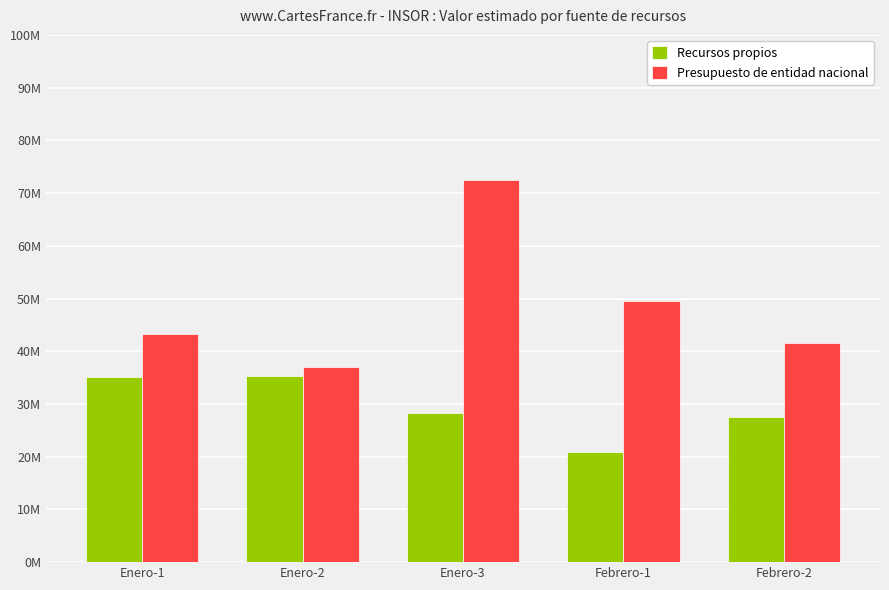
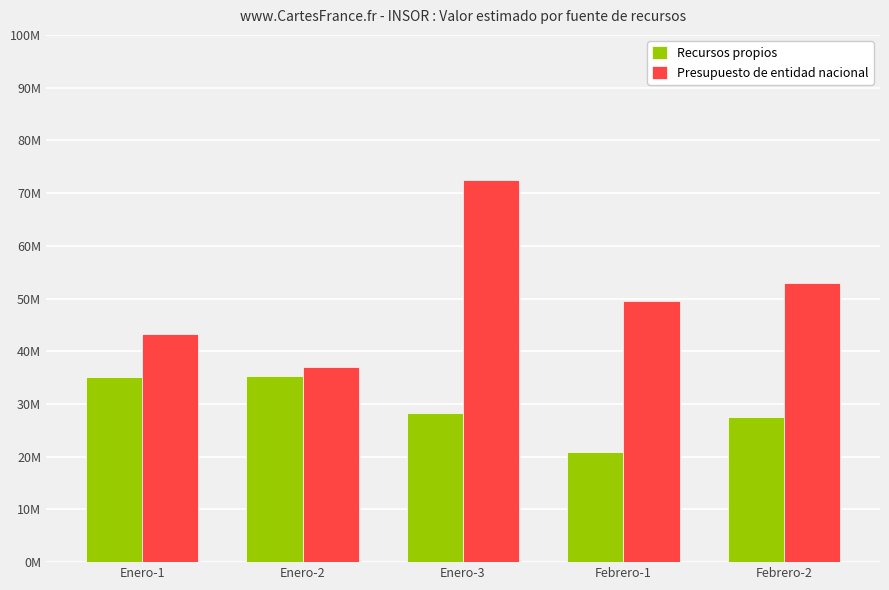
  {
    "Recursos propios": {
      "Enero-1": 35000000,
      "Enero-2": 35000000,
      "Enero-3": 28000000,
      "Febrero-1": 21000000,
      "Febrero-2": 28000000
    },
    "Presupuesto de entidad nacional": {
      "Enero-1": 43000000,
      "Enero-2": 37000000,
      "Enero-3": 73000000,
      "Febrero-1": 50000000,
-     "Febrero-2": 42000000
+     "Febrero-2": 53000000
    }
  }
